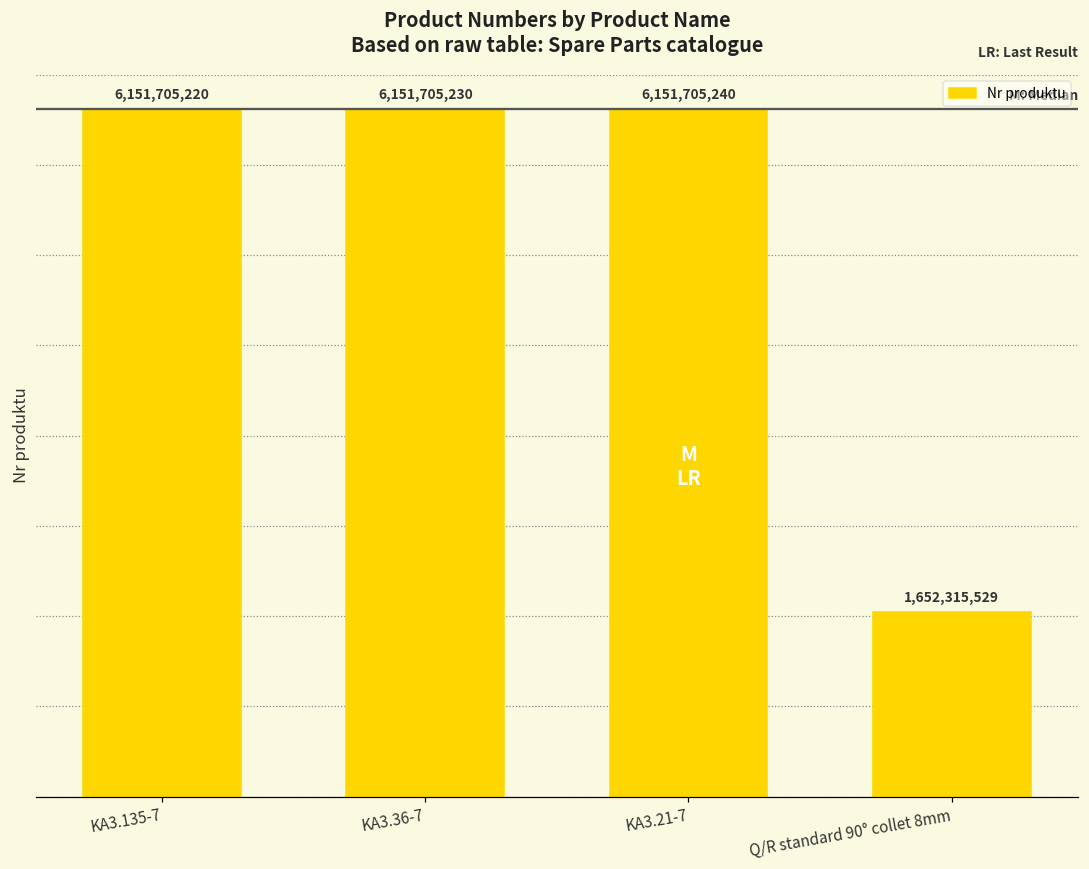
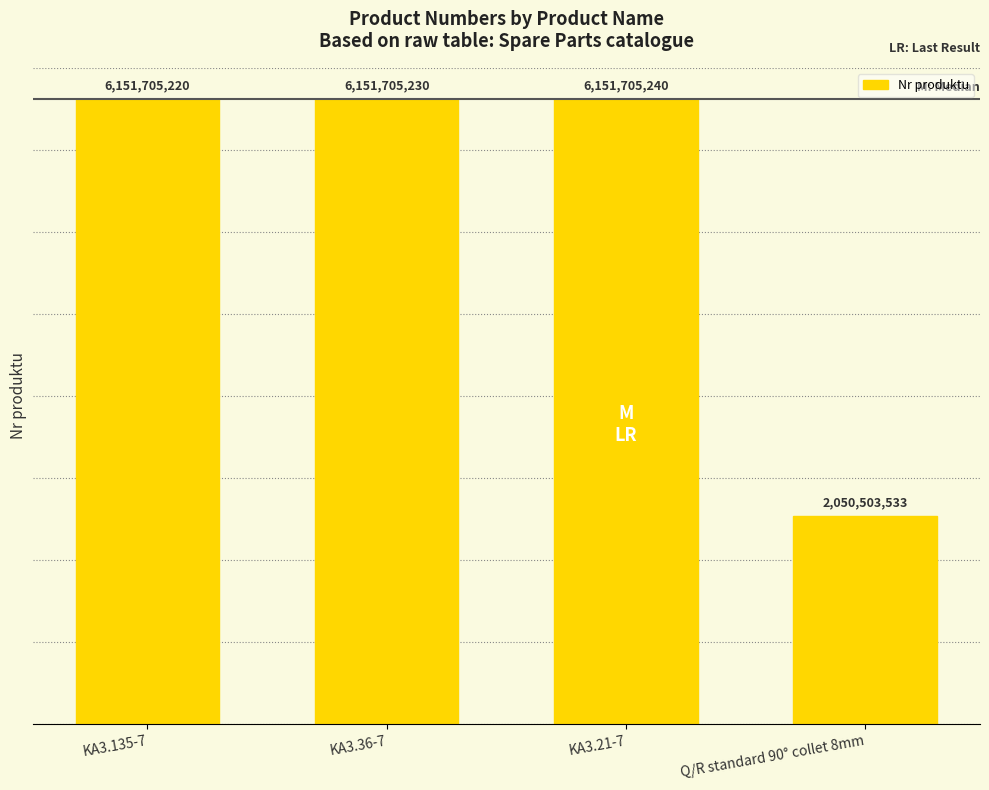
  {
    "KA3.135-7": "6,151,705,220",
    "KA3.36-7": "6,151,705,230",
    "KA3.21-7": "6,151,705,240",
-   "Q/R standard 90° collet 8mm": "1,652,315,529"
+   "Q/R standard 90° collet 8mm": "2,050,503,533"
  }
